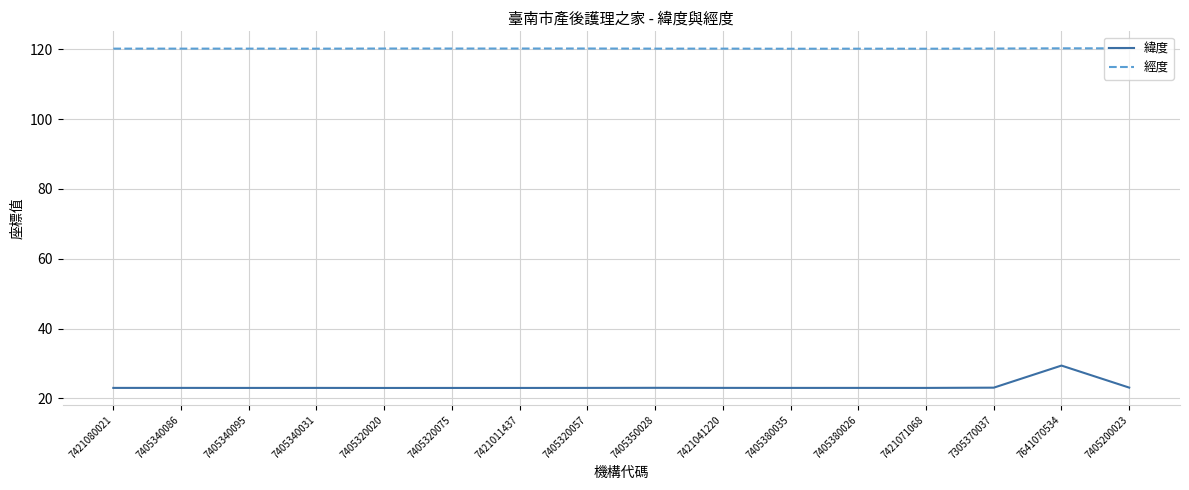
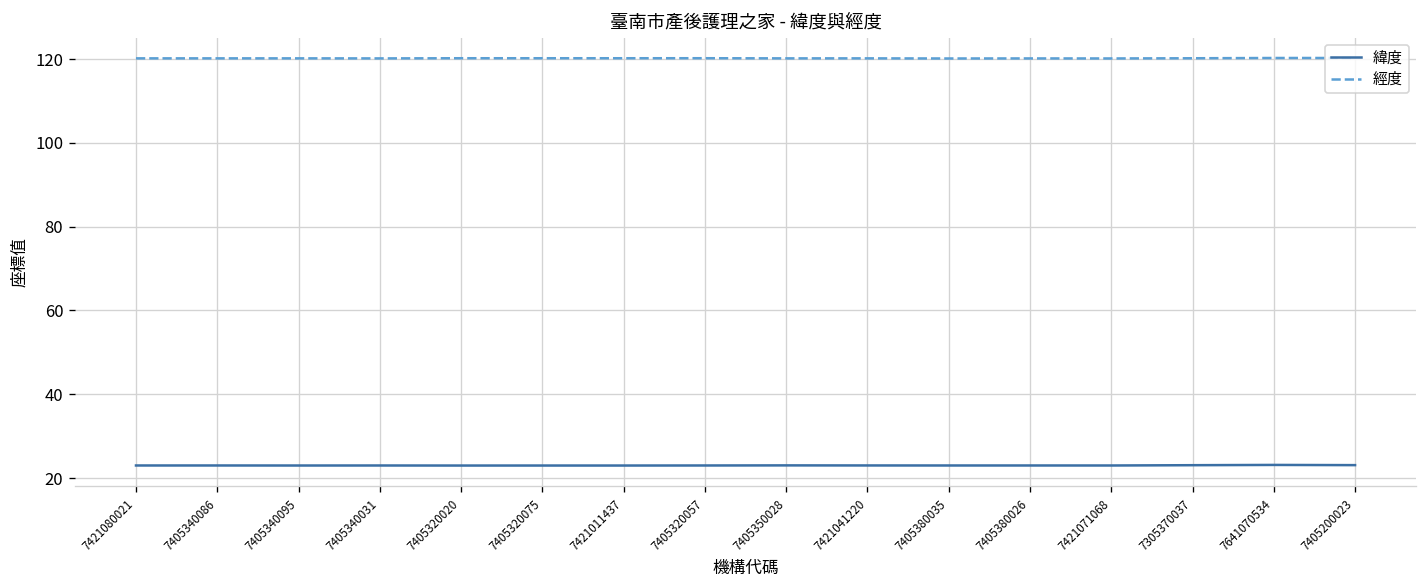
  {
    "緯度": {
      "7421080021": 23,
      "7405340086": 23,
      "7405340095": 23,
      "7405340031": 23,
      "7405320020": 23,
      "7405320075": 23,
      "7421011437": 23,
      "7405320057": 23,
      "7405350028": 23,
      "7421041220": 23,
      "7405380035": 23,
      "7405380026": 23,
      "7421071068": 23,
      "7305370037": 23,
-     "7641070534": 29,
+     "7641070534": 23,
      "7405200023": 23
    },
    "經度": {
      "7421080021": 120,
      "7405340086": 120,
      "7405340095": 120,
      "7405340031": 120,
      "7405320020": 120,
      "7405320075": 120,
      "7421011437": 120,
      "7405320057": 120,
      "7405350028": 120,
      "7421041220": 120,
      "7405380035": 120,
      "7405380026": 120,
      "7421071068": 120,
      "7305370037": 120,
      "7641070534": 120
    }
  }
